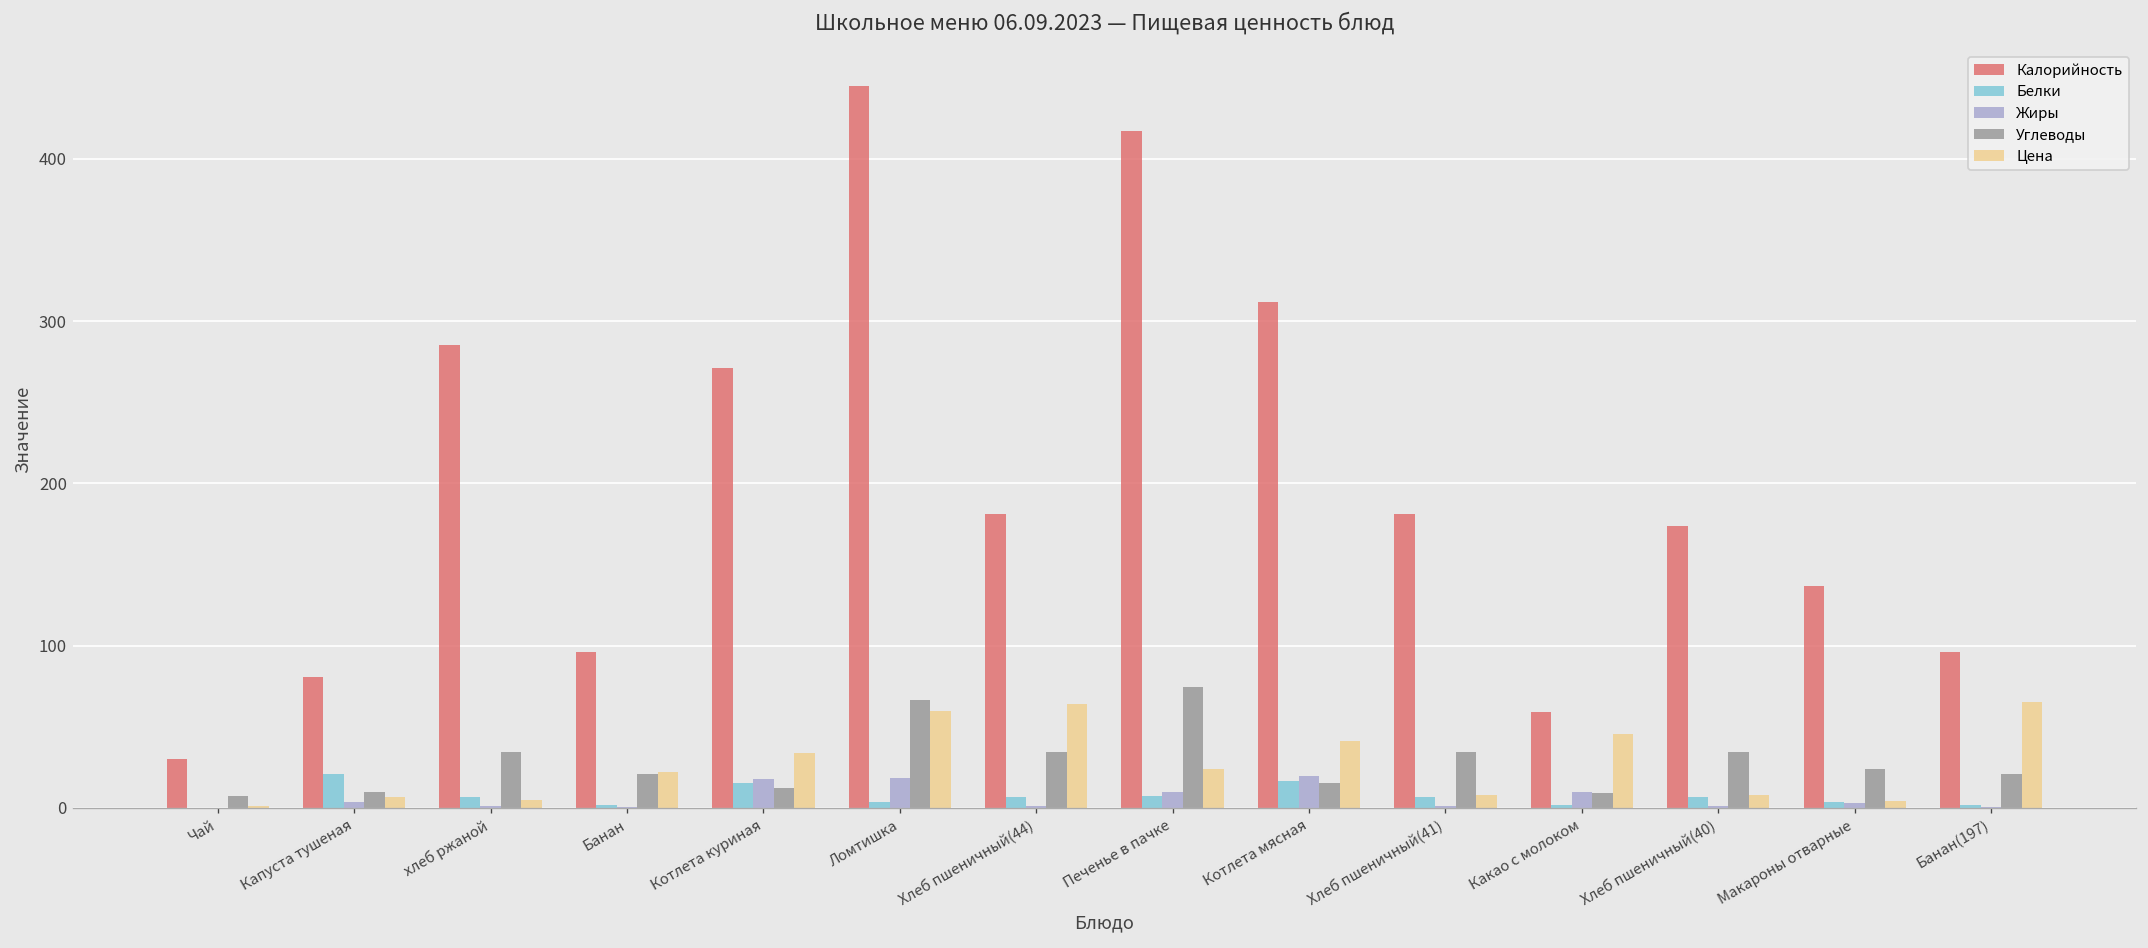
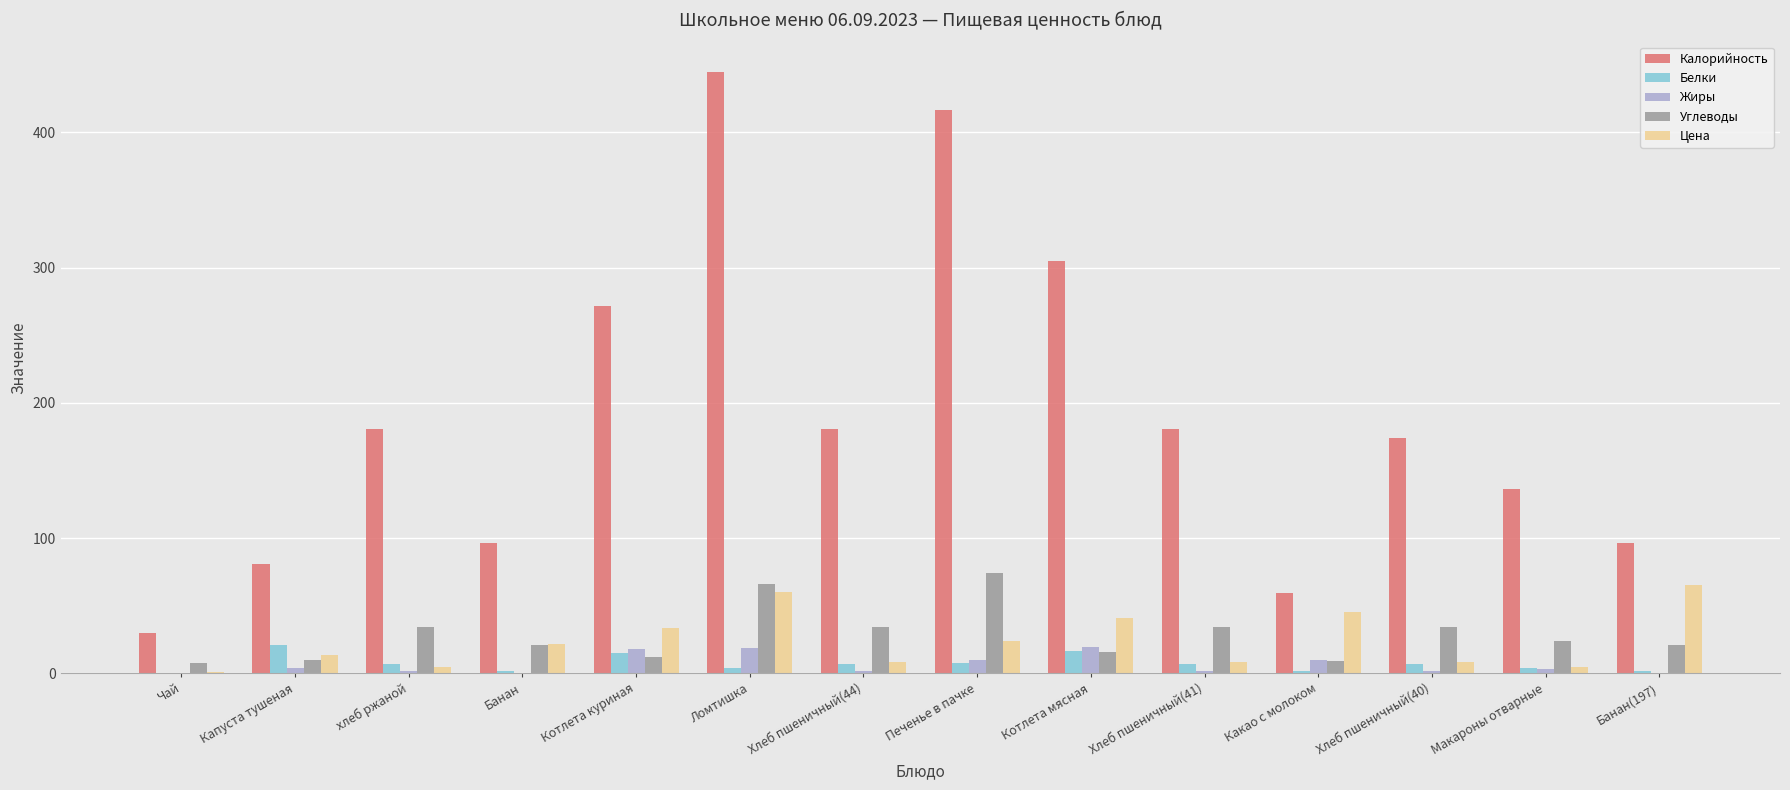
  {
    "Калорийность": {
      "Чай": 30,
      "Капуста тушеная": 81,
-     "хлеб ржаной": 286,
+     "хлеб ржаной": 181,
      "Банан": 96,
      "Котлета куриная": 271,
      "Ломтишка": 445,
      "Хлеб пшеничный(44)": 181,
      "Печенье в пачке": 417,
-     "Котлета мясная": 312,
+     "Котлета мясная": 305,
      "Хлеб пшеничный(41)": 181,
      "Какао с молоком": 59,
      "Хлеб пшеничный(40)": 174,
      "Макароны отварные": 137,
      "Банан(197)": 96
    },
    "Цена": {
-     "Капуста тушеная": 7,
+     "Капуста тушеная": 13,
      "хлеб ржаной": 5,
      "Банан": 22,
      "Котлета куриная": 34,
      "Ломтишка": 60,
-     "Хлеб пшеничный(44)": 64,
+     "Хлеб пшеничный(44)": 8,
      "Печенье в пачке": 24,
      "Котлета мясная": 41,
      "Хлеб пшеничный(41)": 8,
      "Какао с молоком": 45,
      "Хлеб пшеничный(40)": 8,
      "Макароны отварные": 4,
      "Банан(197)": 65
    }
  }
